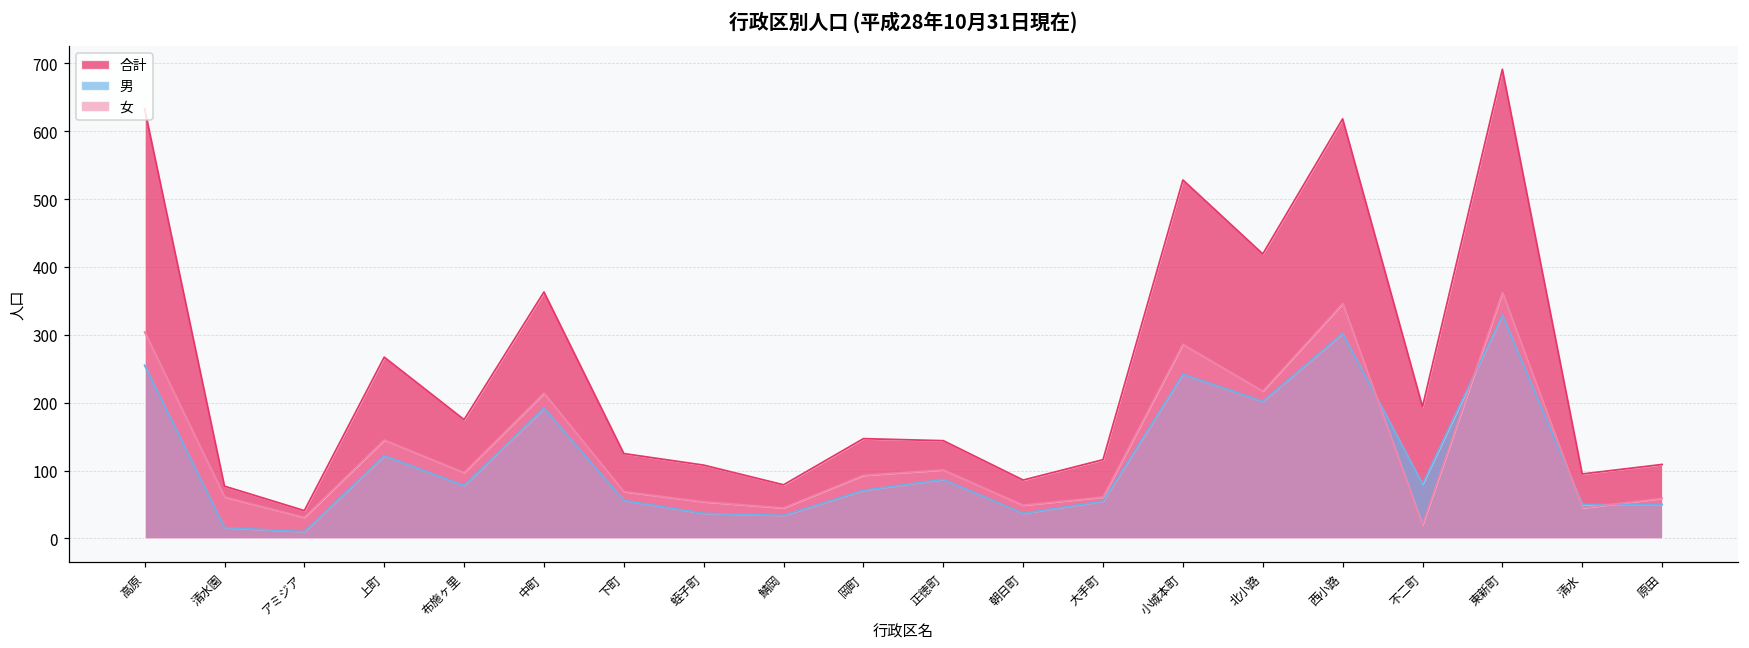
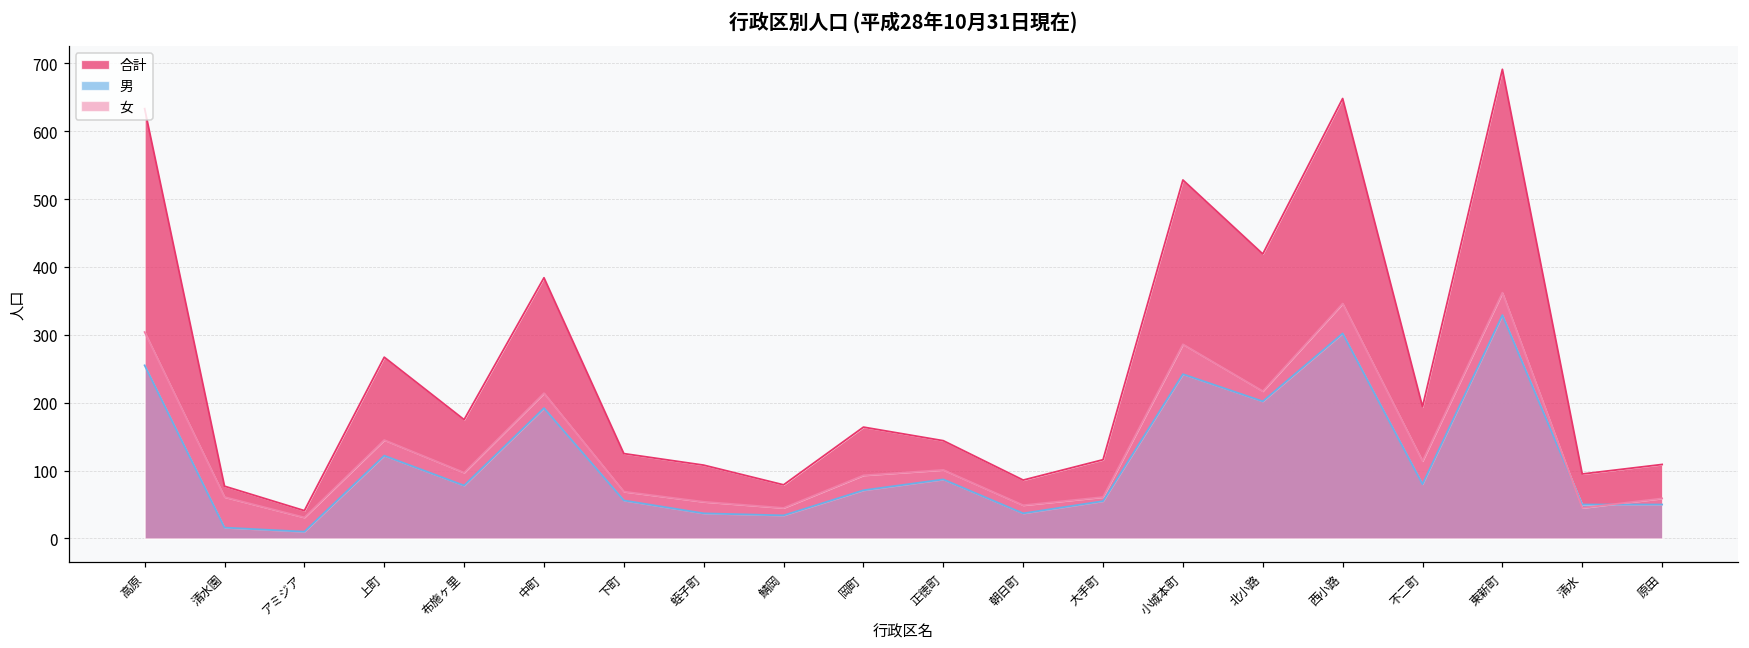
  {
    "合計": {
      "清水園": 80,
      "アミジア": 40,
      "上町": 270,
      "布施ヶ里": 180,
-     "中町": 360,
+     "中町": 380,
      "下町": 130,
      "蛭子町": 110,
      "鯖岡": 80,
-     "岡町": 150,
+     "岡町": 160,
      "正徳町": 140,
      "朝日町": 90,
      "大手町": 120,
      "小城本町": 530,
      "北小路": 420,
-     "西小路": 620,
+     "西小路": 650,
      "不二町": 190,
      "東新町": 690,
      "清水": 100,
      "原田": 110
    },
    "男": {
      "高原": 260,
      "清水園": 20,
      "アミジア": 10,
      "上町": 120,
      "布施ヶ里": 80,
      "中町": 190,
      "下町": 60,
      "蛭子町": 40,
      "鯖岡": 30,
      "岡町": 70,
      "正徳町": 90,
      "朝日町": 40,
      "大手町": 60,
      "小城本町": 240,
      "北小路": 200,
      "西小路": 300,
      "不二町": 80,
      "東新町": 330,
      "清水": 50,
      "原田": 50
    },
    "女": {
      "高原": 300,
      "清水園": 60,
      "アミジア": 30,
      "上町": 150,
      "布施ヶ里": 100,
      "中町": 210,
      "下町": 70,
      "蛭子町": 50,
      "鯖岡": 50,
      "岡町": 90,
      "正徳町": 100,
      "朝日町": 50,
      "大手町": 60,
      "小城本町": 290,
      "北小路": 220,
      "西小路": 350,
-     "不二町": 20,
+     "不二町": 110,
      "東新町": 360,
      "清水": 50,
      "原田": 60
    }
  }
